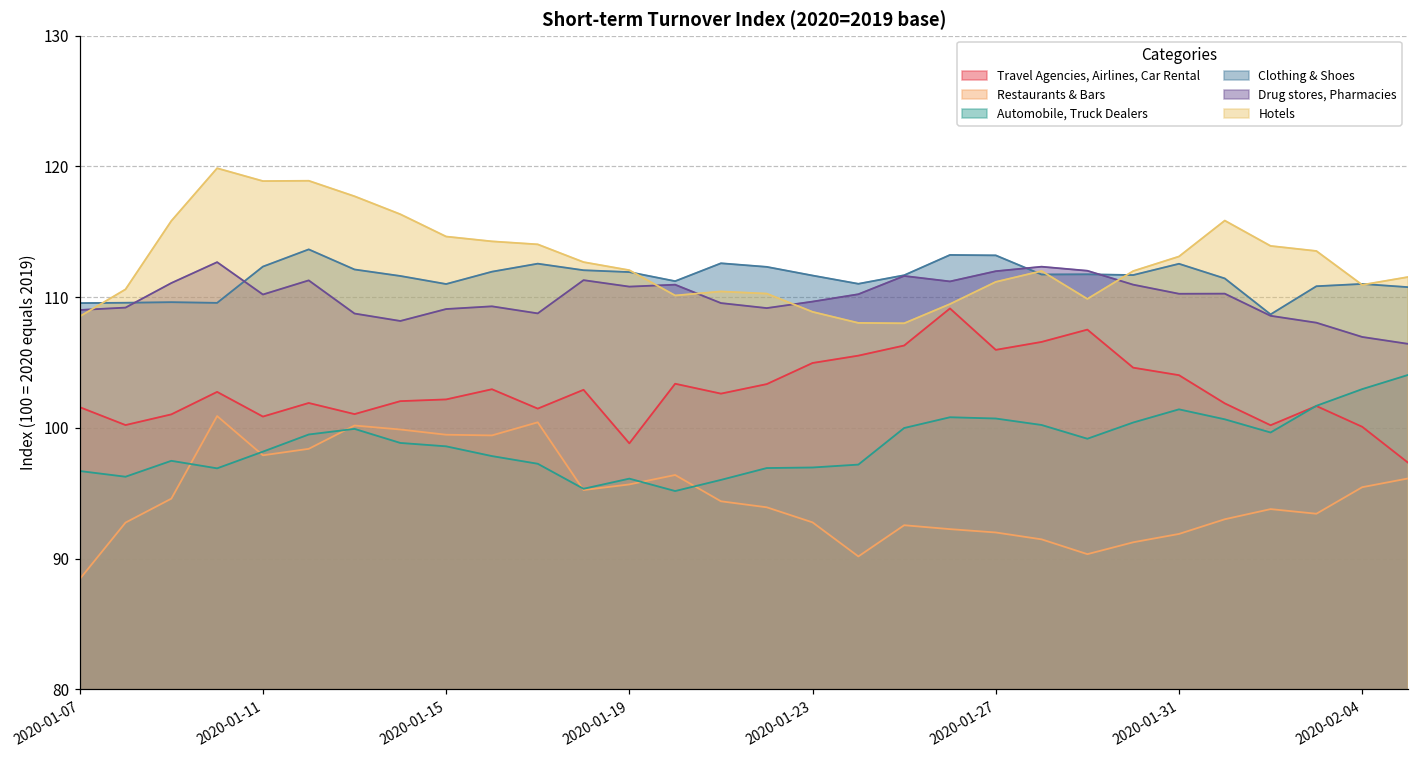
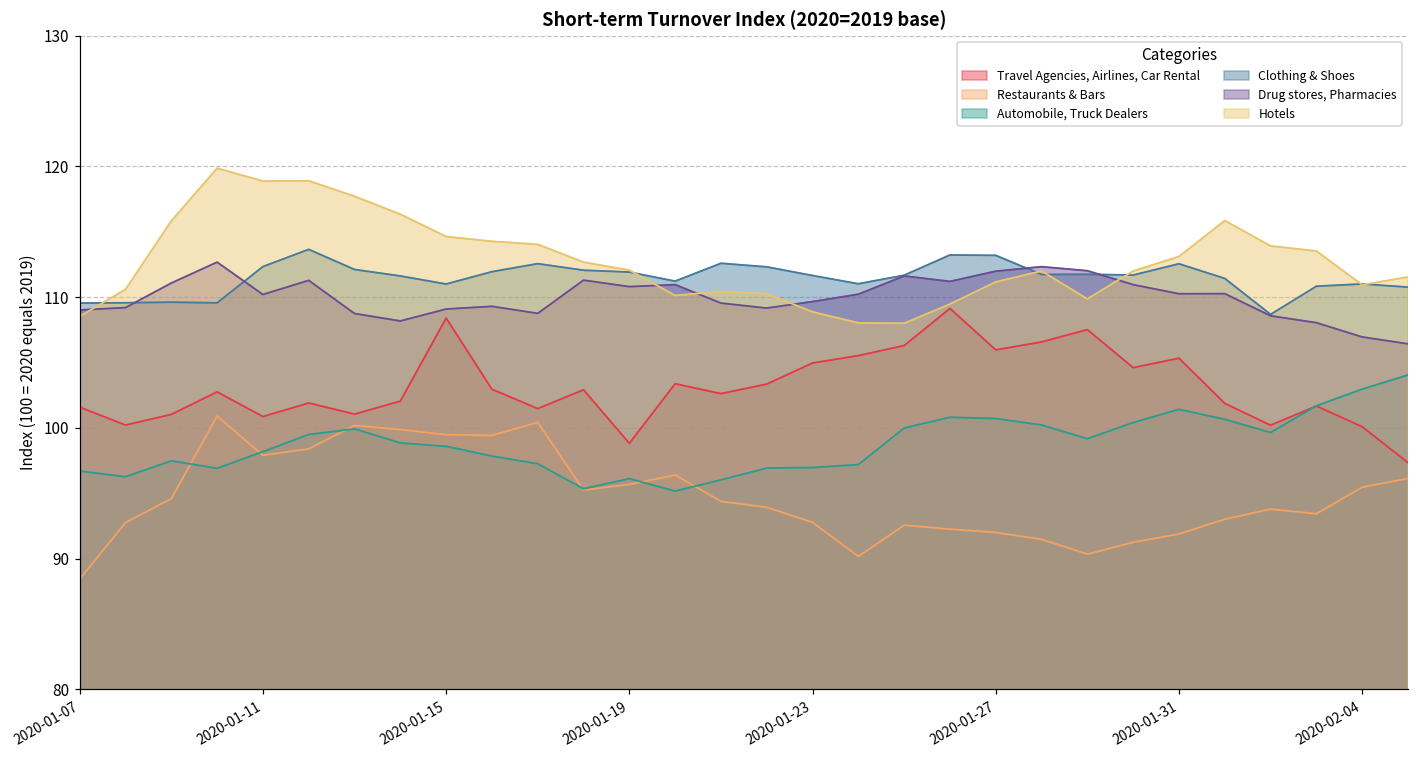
  {
    "Travel Agencies, Airlines, Car Rental": {
      "2020-01-07": 101.6,
      "2020-01-11": 100.9,
-     "2020-01-15": 102.2,
+     "2020-01-15": 108.4,
      "2020-01-19": 98.8,
      "2020-01-23": 105.0,
      "2020-01-27": 106.0,
-     "2020-01-31": 104.0,
+     "2020-01-31": 105.3,
      "2020-02-04": 100.1
    }
  }
